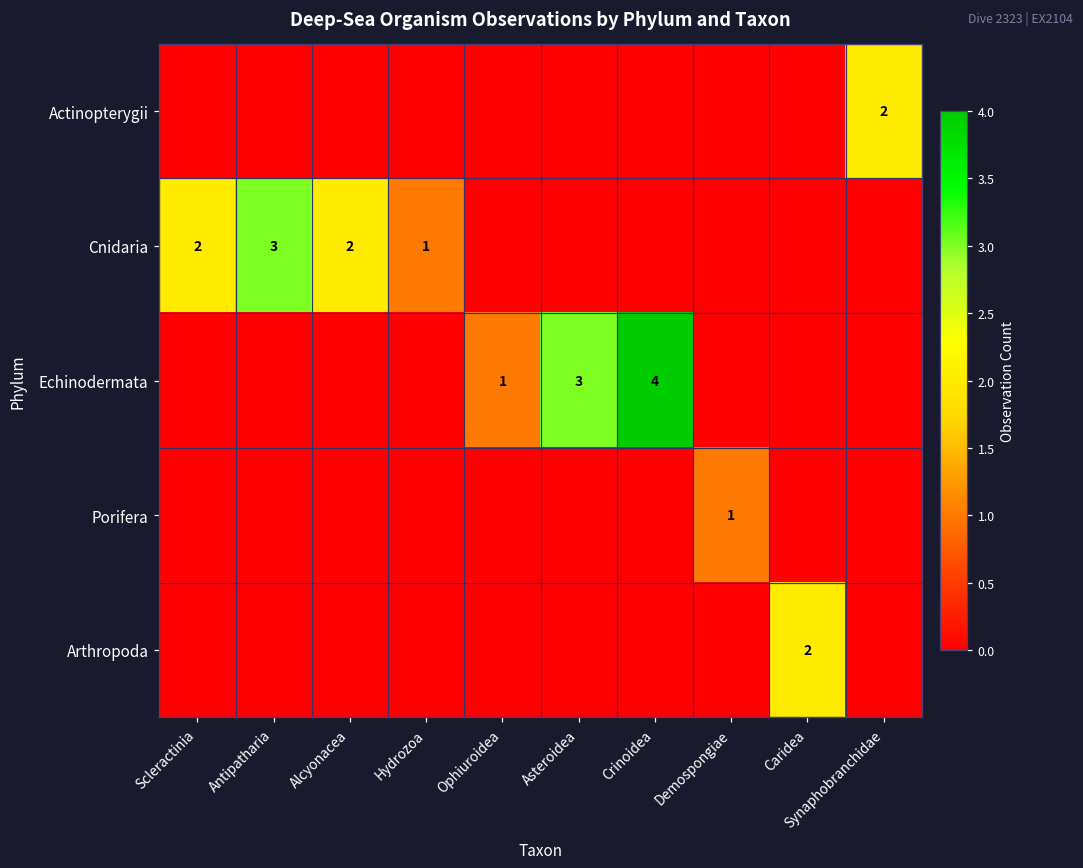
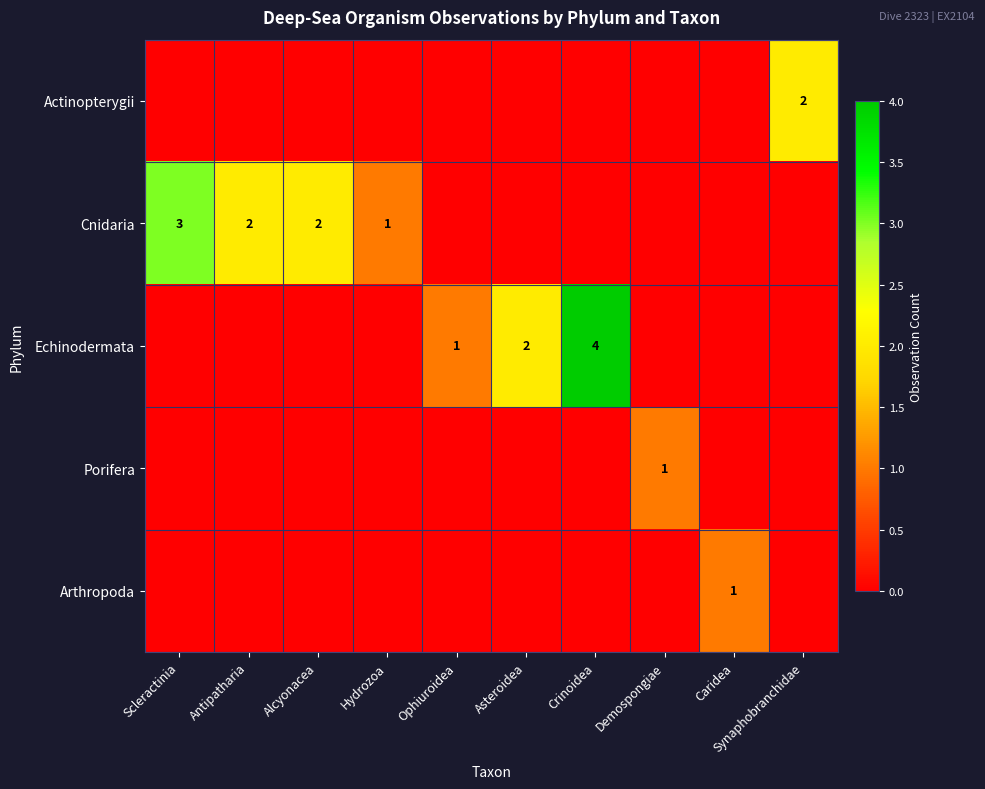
  {
    "Actinopterygii": {
      "Synaphobranchidae": 2
    },
    "Cnidaria": {
-     "Scleractinia": 2,
-     "Antipatharia": 3,
+     "Scleractinia": 3,
+     "Antipatharia": 2,
      "Alcyonacea": 2,
      "Hydrozoa": 1
    },
    "Echinodermata": {
      "Ophiuroidea": 1,
-     "Asteroidea": 3,
+     "Asteroidea": 2,
      "Crinoidea": 4
    },
    "Porifera": {
      "Demospongiae": 1
    },
    "Arthropoda": {
-     "Caridea": 2
+     "Caridea": 1
    }
  }
